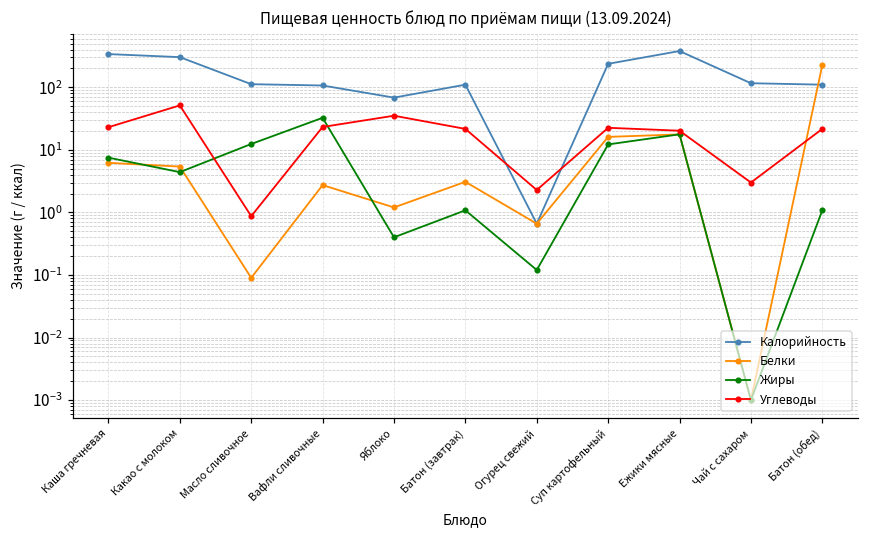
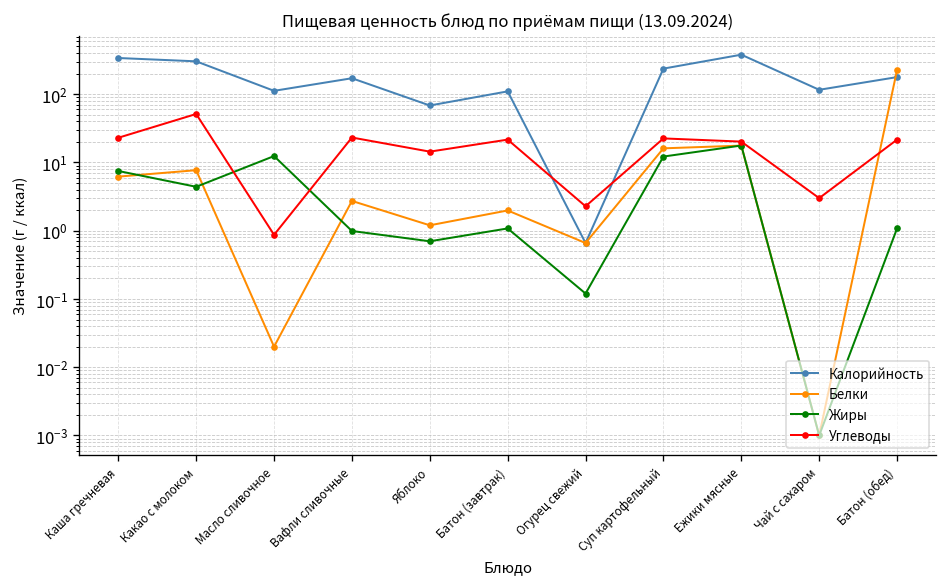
  {
    "Калорийность": {
      "Каша гречневая": 300,
      "Какао с молоком": 300,
      "Масло сливочное": 110,
-     "Вафли сливочные": 110,
+     "Вафли сливочные": 170,
      "Яблоко": 70,
      "Батон (завтрак)": 110,
      "Суп картофельный": 240,
      "Ежики мясные": 400,
      "Чай с сахаром": 120,
-     "Батон (обед)": 110
+     "Батон (обед)": 180
    },
    "Белки": {
      "Каша гречневая": 6,
-     "Какао с молоком": 5,
-     "Масло сливочное": 0.09,
+     "Какао с молоком": 8,
+     "Масло сливочное": 0.02,
      "Вафли сливочные": 3,
      "Яблоко": 1.2,
-     "Батон (завтрак)": 3,
+     "Батон (завтрак)": 2.0,
      "Суп картофельный": 16,
      "Батон (обед)": 230
    },
    "Жиры": {
      "Каша гречневая": 8,
      "Какао с молоком": 4,
      "Масло сливочное": 12,
-     "Вафли сливочные": 30,
-     "Яблоко": 0.4,
+     "Вафли сливочные": 1.0,
+     "Яблоко": 0.7,
      "Батон (завтрак)": 1.1,
      "Огурец свежий": 0.12,
      "Суп картофельный": 12,
      "Батон (обед)": 1.1
    },
    "Углеводы": {
      "Каша гречневая": 23,
      "Какао с молоком": 50,
      "Масло сливочное": 0.9,
      "Вафли сливочные": 23,
-     "Яблоко": 40,
+     "Яблоко": 14,
      "Батон (завтрак)": 22,
      "Огурец свежий": 2.3,
      "Суп картофельный": 23,
      "Ежики мясные": 20,
      "Чай с сахаром": 3,
      "Батон (обед)": 22
    }
  }
